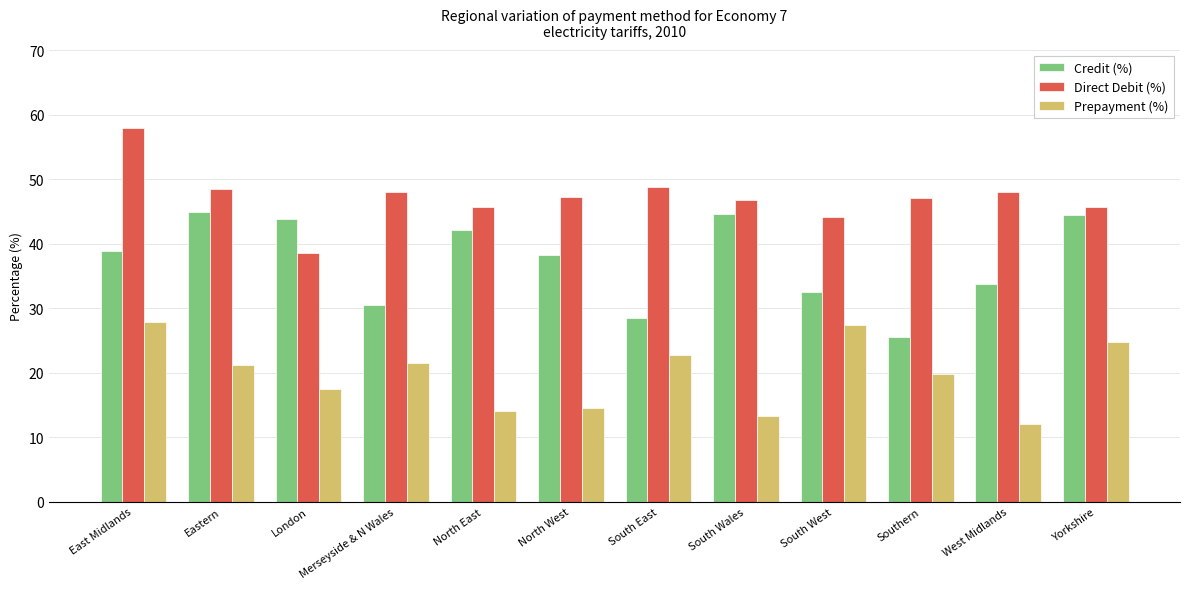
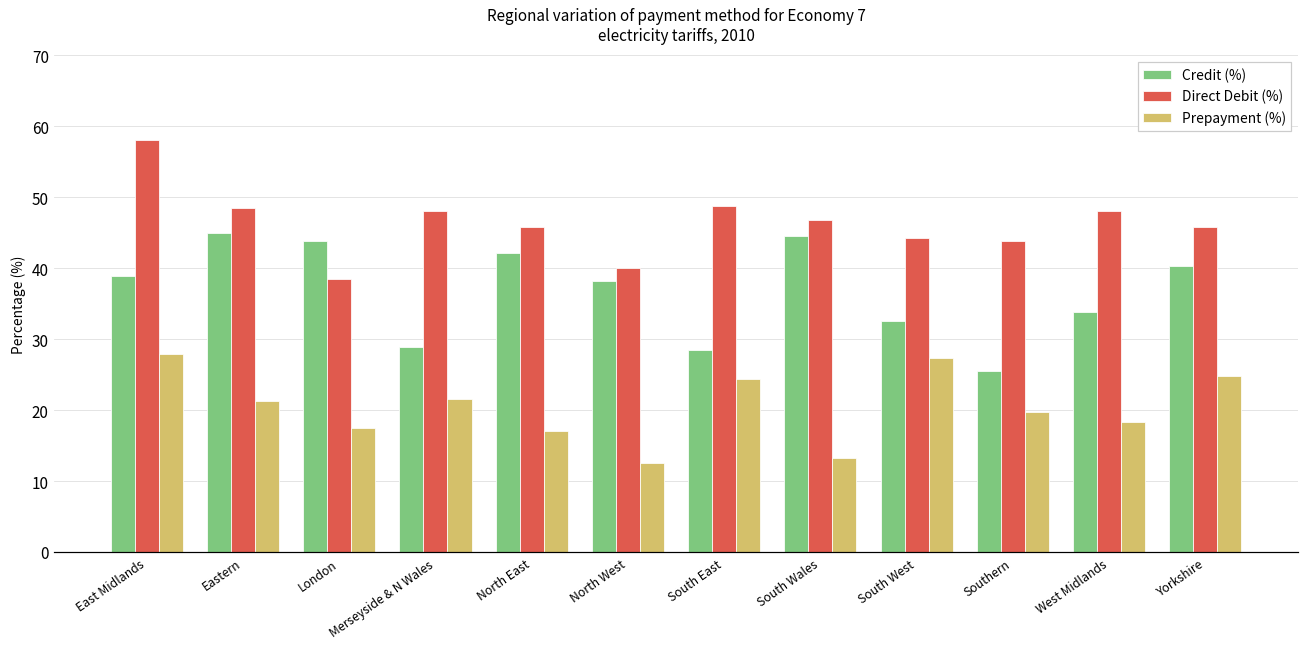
  {
    "Credit (%)": {
      "East Midlands": 39,
      "Eastern": 45,
      "London": 44,
-     "Merseyside & N Wales": 31,
+     "Merseyside & N Wales": 29,
      "North East": 42,
      "North West": 38,
      "South East": 29,
      "South Wales": 45,
      "South West": 33,
      "Southern": 26,
      "West Midlands": 34,
-     "Yorkshire": 44
+     "Yorkshire": 40
    },
    "Direct Debit (%)": {
      "East Midlands": 58,
      "Eastern": 49,
      "London": 39,
      "Merseyside & N Wales": 48,
      "North East": 46,
-     "North West": 47,
+     "North West": 40,
      "South East": 49,
      "South Wales": 47,
      "South West": 44,
-     "Southern": 47,
+     "Southern": 44,
      "West Midlands": 48,
      "Yorkshire": 46
    },
    "Prepayment (%)": {
      "East Midlands": 28,
      "Eastern": 21,
      "London": 18,
      "Merseyside & N Wales": 22,
-     "North East": 14,
-     "North West": 15,
-     "South East": 23,
+     "North East": 17,
+     "North West": 13,
+     "South East": 24,
      "South Wales": 13,
      "South West": 27,
      "Southern": 20,
-     "West Midlands": 12,
+     "West Midlands": 18,
      "Yorkshire": 25
    }
  }
